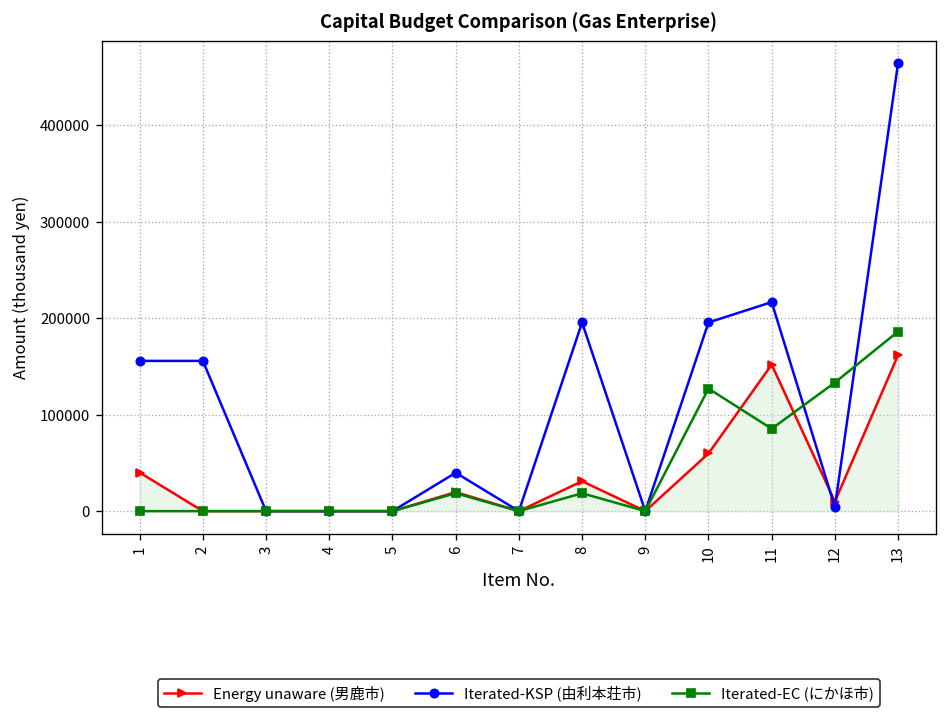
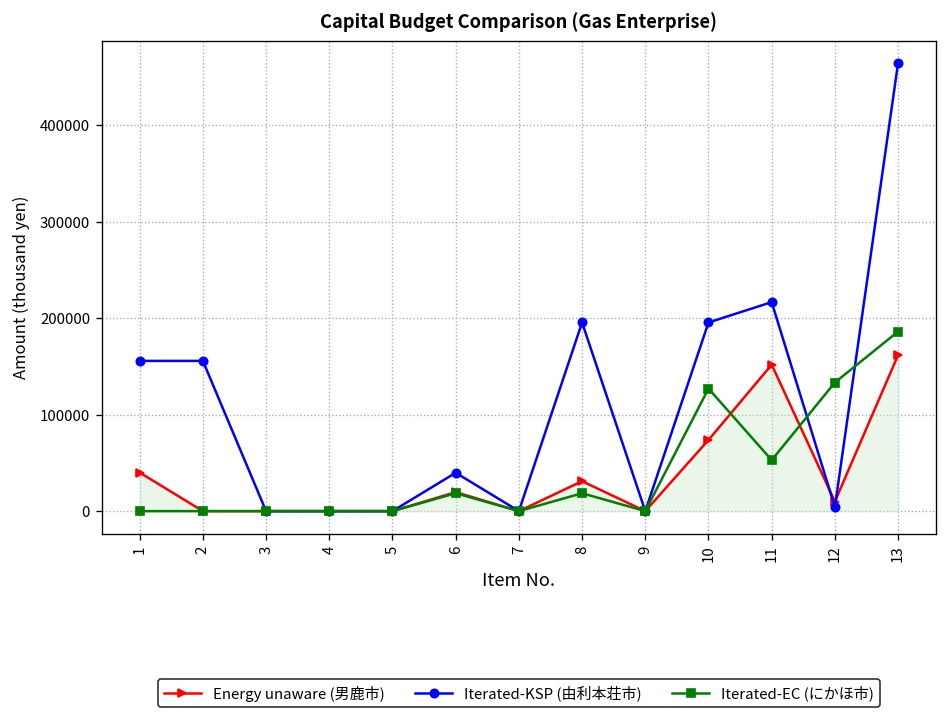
  {
    "Energy unaware (男鹿市)": {
      "1": 40000,
      "8": 30000,
-     "10": 60000,
+     "10": 70000,
      "11": 150000,
      "12": 10000,
      "13": 160000
    },
    "Iterated-KSP (由利本荘市)": {
      "1": 160000,
      "2": 160000,
      "6": 40000,
      "8": 200000,
      "10": 200000,
      "11": 220000,
      "12": 0,
      "13": 460000
    },
    "Iterated-EC (にかほ市)": {
      "1": 0,
      "8": 20000,
      "10": 130000,
-     "11": 90000,
+     "11": 50000,
      "12": 130000,
      "13": 190000
    }
  }
